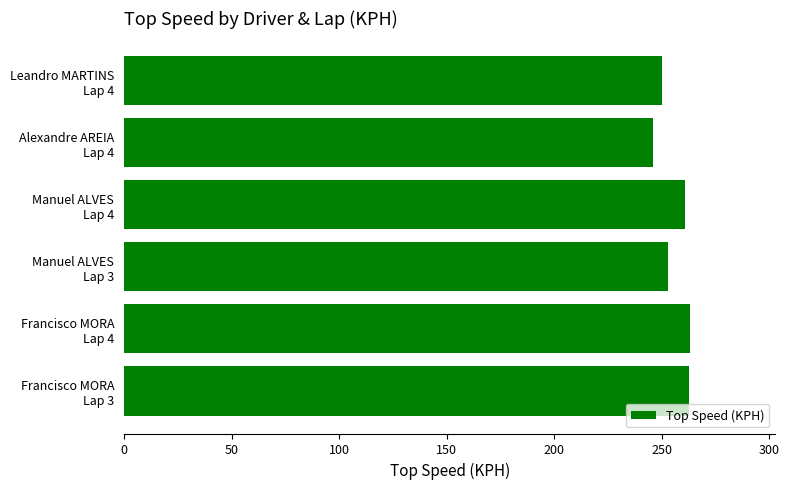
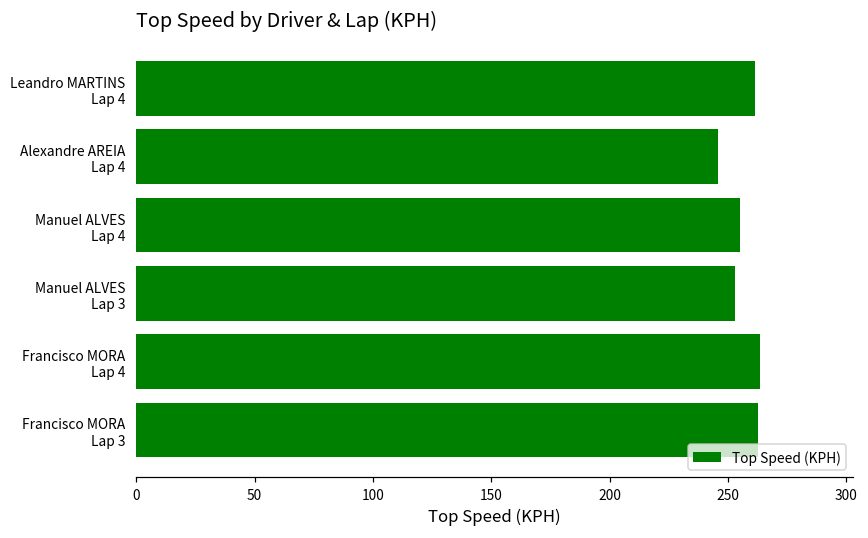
  {
-   "Leandro MARTINS Lap 4": 250,
+   "Leandro MARTINS Lap 4": 262,
    "Alexandre AREIA Lap 4": 246,
-   "Manuel ALVES Lap 4": 261,
+   "Manuel ALVES Lap 4": 255,
    "Manuel ALVES Lap 3": 253,
    "Francisco MORA Lap 4": 263,
    "Francisco MORA Lap 3": 263
  }
